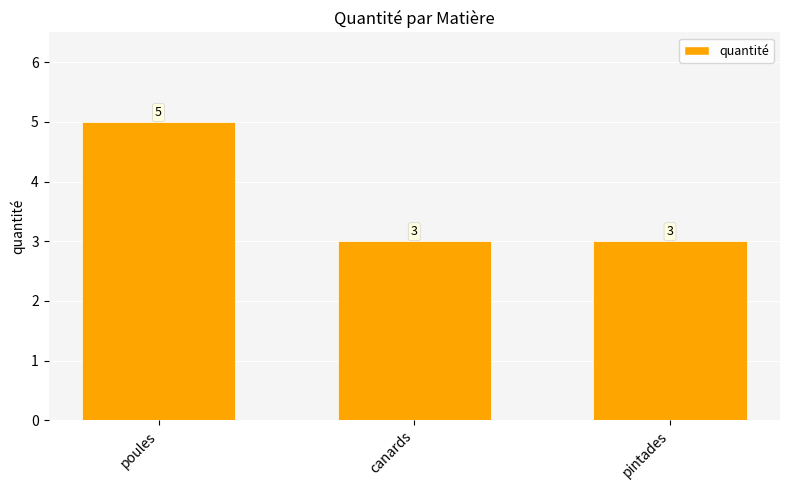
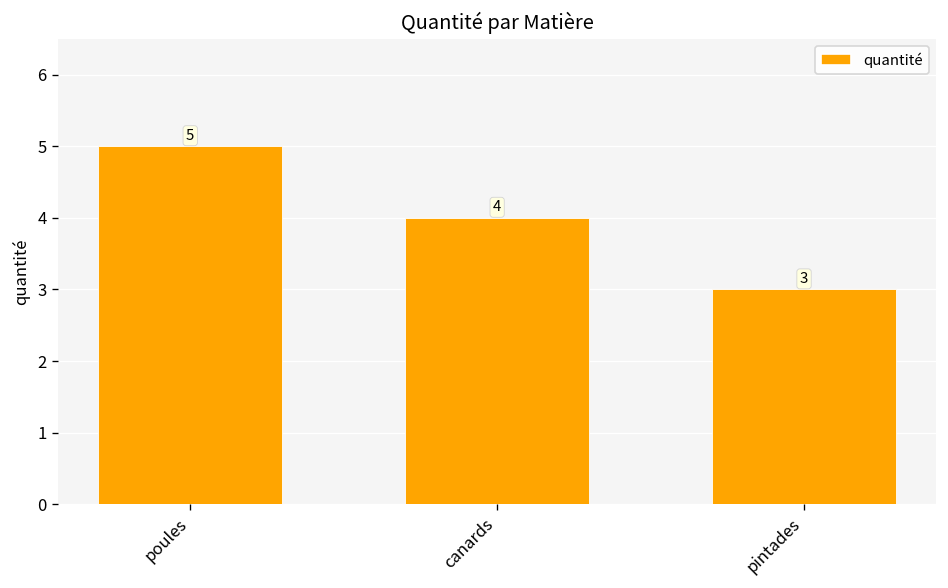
  {
-   "canards": 3
+   "canards": 4
  }
